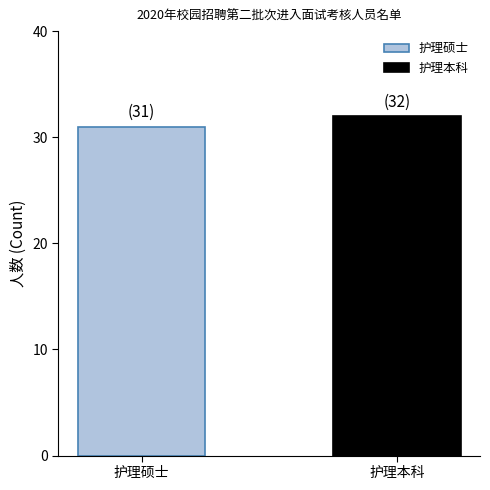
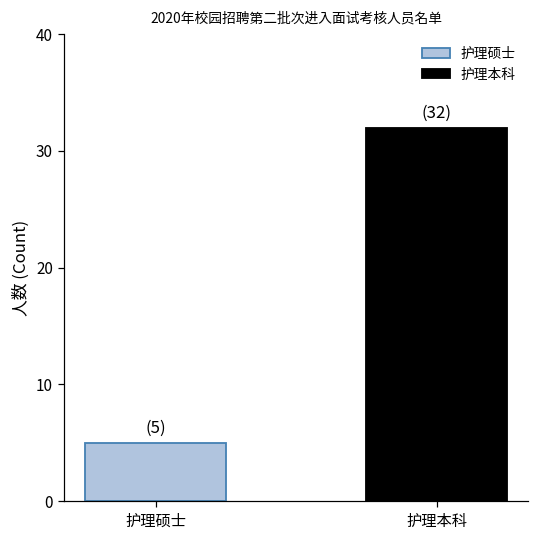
  {
-   "护理硕士": "(31)",
+   "护理硕士": "(5)",
    "护理本科": "(32)"
  }
